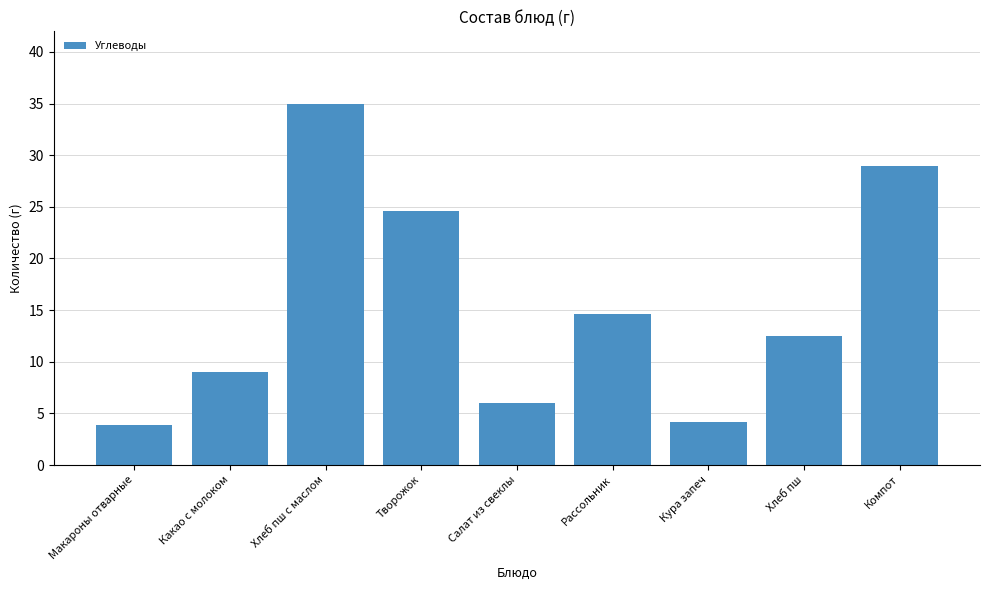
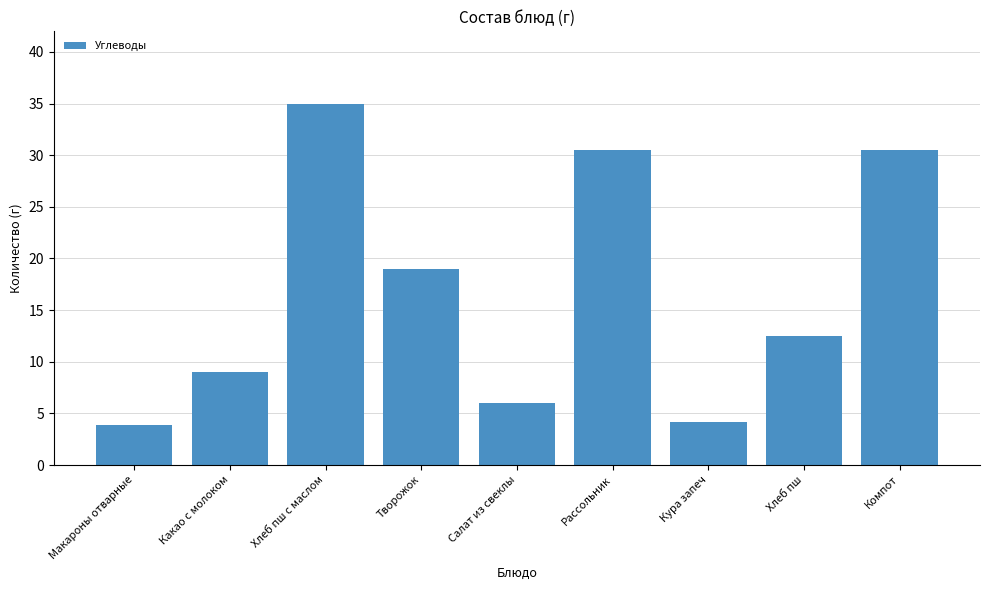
  {
    "Макароны отварные": 3.9,
    "Какао с молоком": 9.0,
    "Хлеб пш с маслом": 35.0,
-   "Творожок": 24.6,
+   "Творожок": 19.0,
    "Салат из свеклы": 6.0,
-   "Рассольник": 14.6,
+   "Рассольник": 30.5,
    "Кура запеч": 4.2,
    "Хлеб пш": 12.5,
-   "Компот": 29.0
+   "Компот": 30.5
  }
